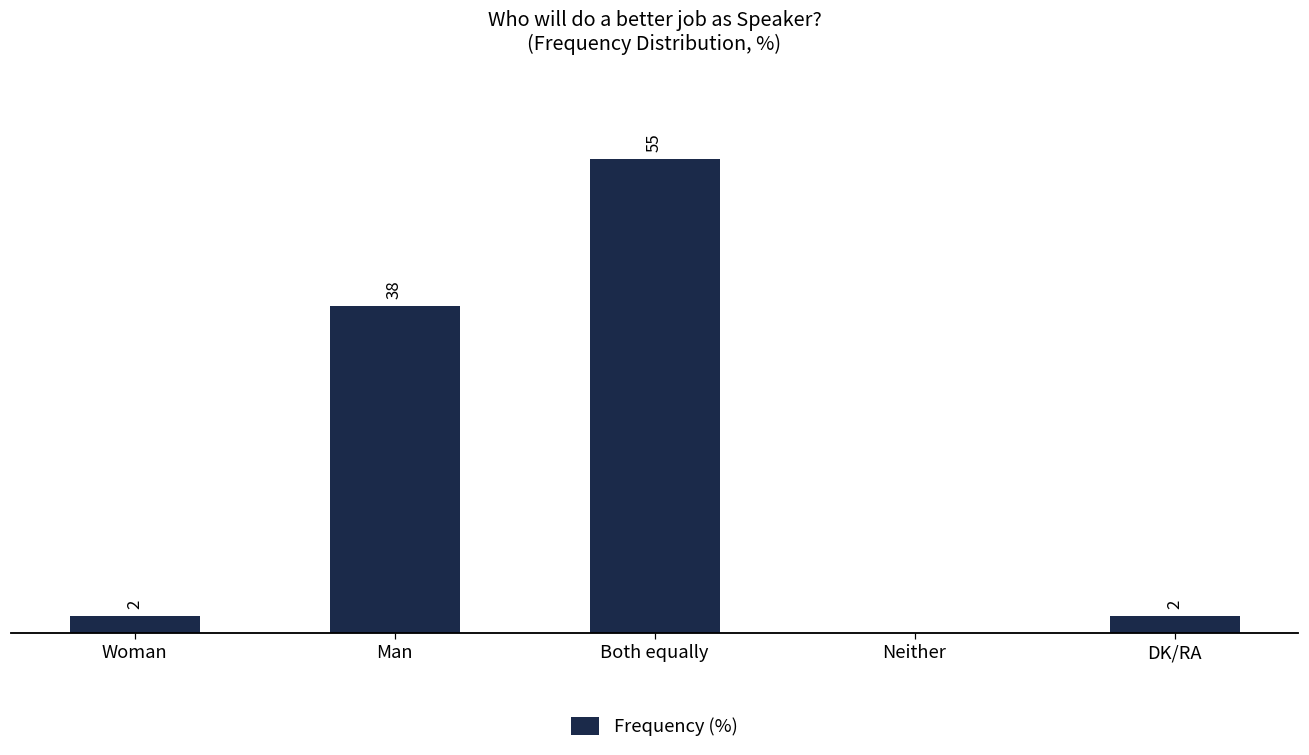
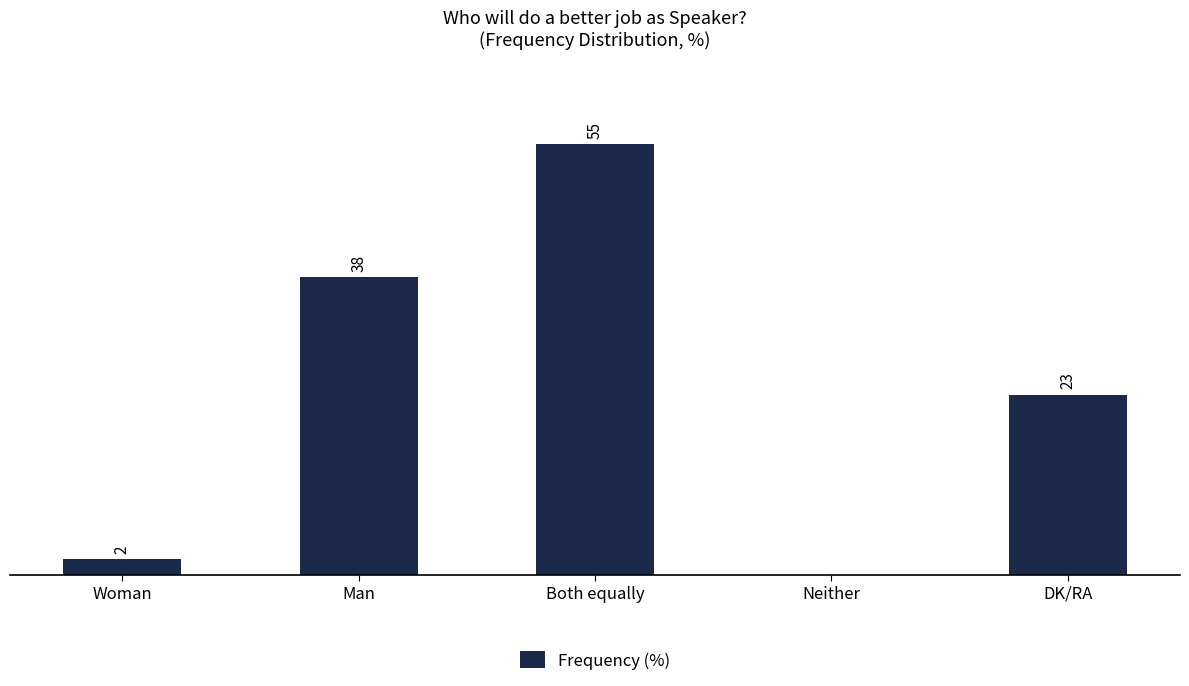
  {
    "Woman": 2,
    "Man": 38,
    "Both equally": 55,
-   "DK/RA": 2
+   "DK/RA": 23
  }
